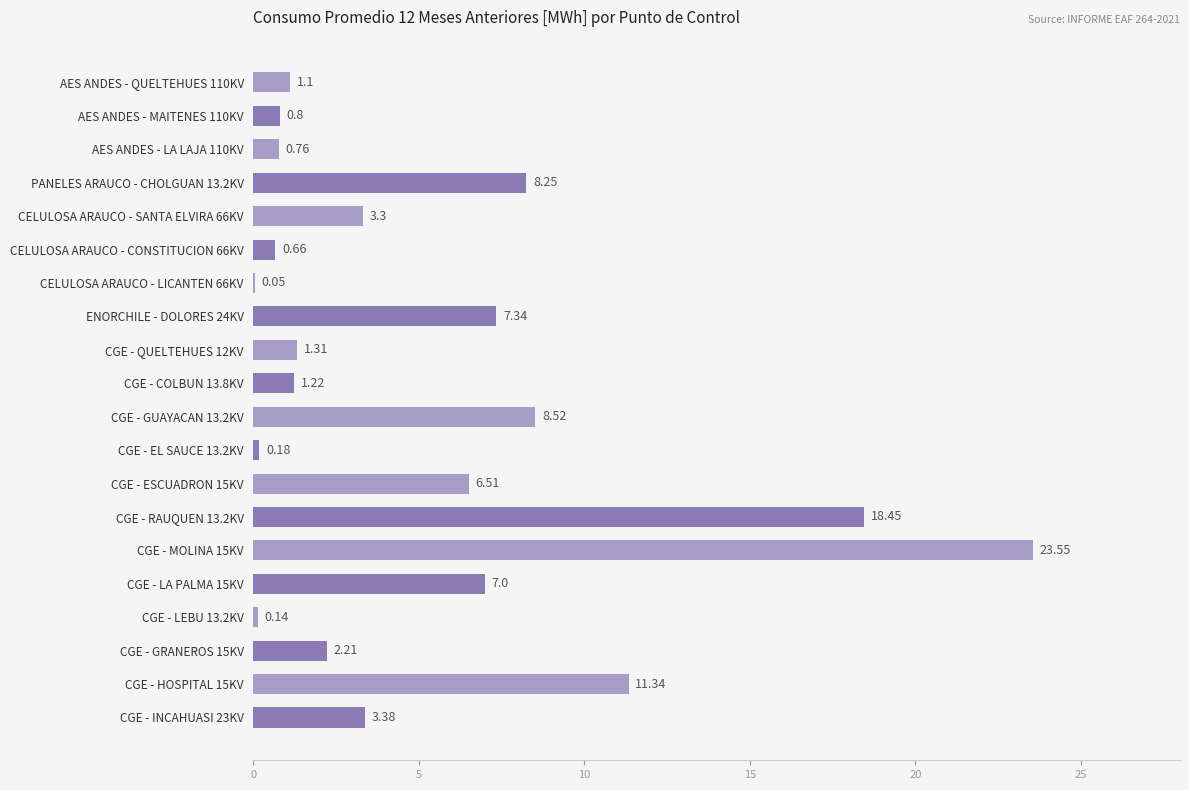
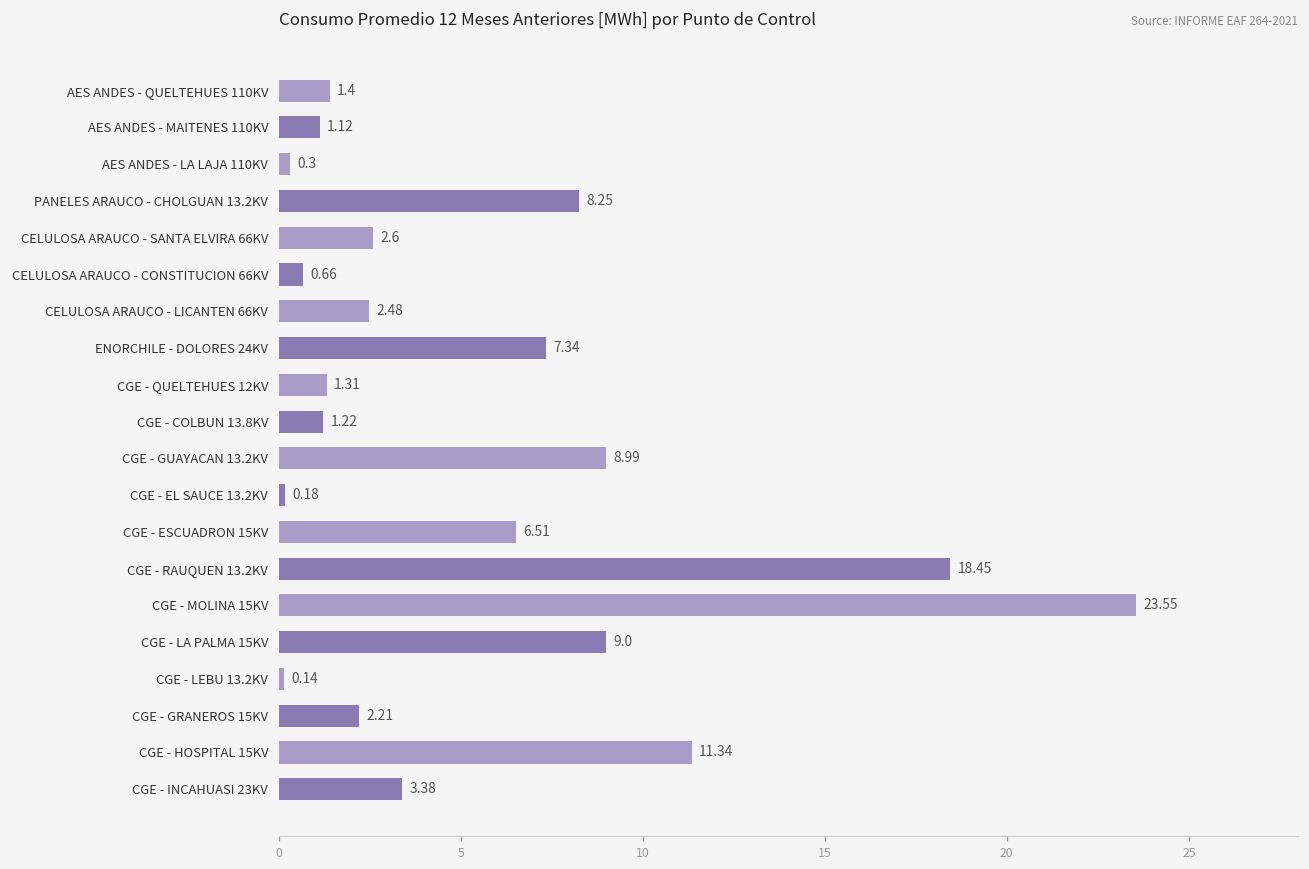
  {
-   "AES ANDES - QUELTEHUES 110KV": 1.1,
-   "AES ANDES - MAITENES 110KV": 0.8,
-   "AES ANDES - LA LAJA 110KV": 0.76,
+   "AES ANDES - QUELTEHUES 110KV": 1.4,
+   "AES ANDES - MAITENES 110KV": 1.12,
+   "AES ANDES - LA LAJA 110KV": 0.3,
    "PANELES ARAUCO - CHOLGUAN 13.2KV": 8.25,
-   "CELULOSA ARAUCO - SANTA ELVIRA 66KV": 3.3,
+   "CELULOSA ARAUCO - SANTA ELVIRA 66KV": 2.6,
    "CELULOSA ARAUCO - CONSTITUCION 66KV": 0.66,
-   "CELULOSA ARAUCO - LICANTEN 66KV": 0.05,
+   "CELULOSA ARAUCO - LICANTEN 66KV": 2.48,
    "ENORCHILE - DOLORES 24KV": 7.34,
    "CGE - QUELTEHUES 12KV": 1.31,
    "CGE - COLBUN 13.8KV": 1.22,
-   "CGE - GUAYACAN 13.2KV": 8.52,
+   "CGE - GUAYACAN 13.2KV": 8.99,
    "CGE - EL SAUCE 13.2KV": 0.18,
    "CGE - ESCUADRON 15KV": 6.51,
    "CGE - RAUQUEN 13.2KV": 18.45,
    "CGE - MOLINA 15KV": 23.55,
-   "CGE - LA PALMA 15KV": 7.0,
+   "CGE - LA PALMA 15KV": 9.0,
    "CGE - LEBU 13.2KV": 0.14,
    "CGE - GRANEROS 15KV": 2.21,
    "CGE - HOSPITAL 15KV": 11.34,
    "CGE - INCAHUASI 23KV": 3.38
  }
